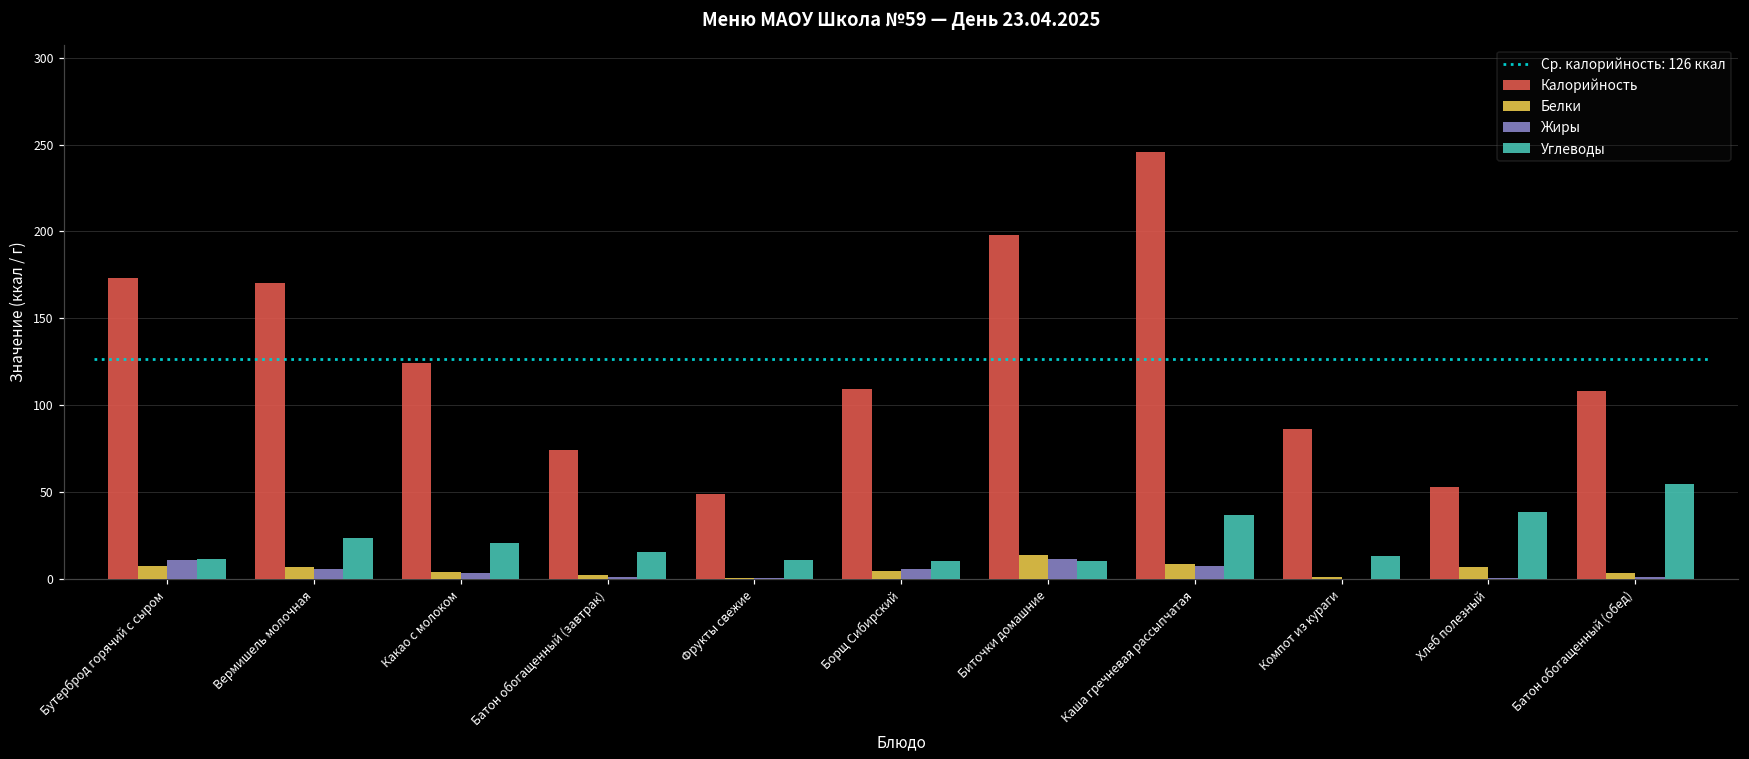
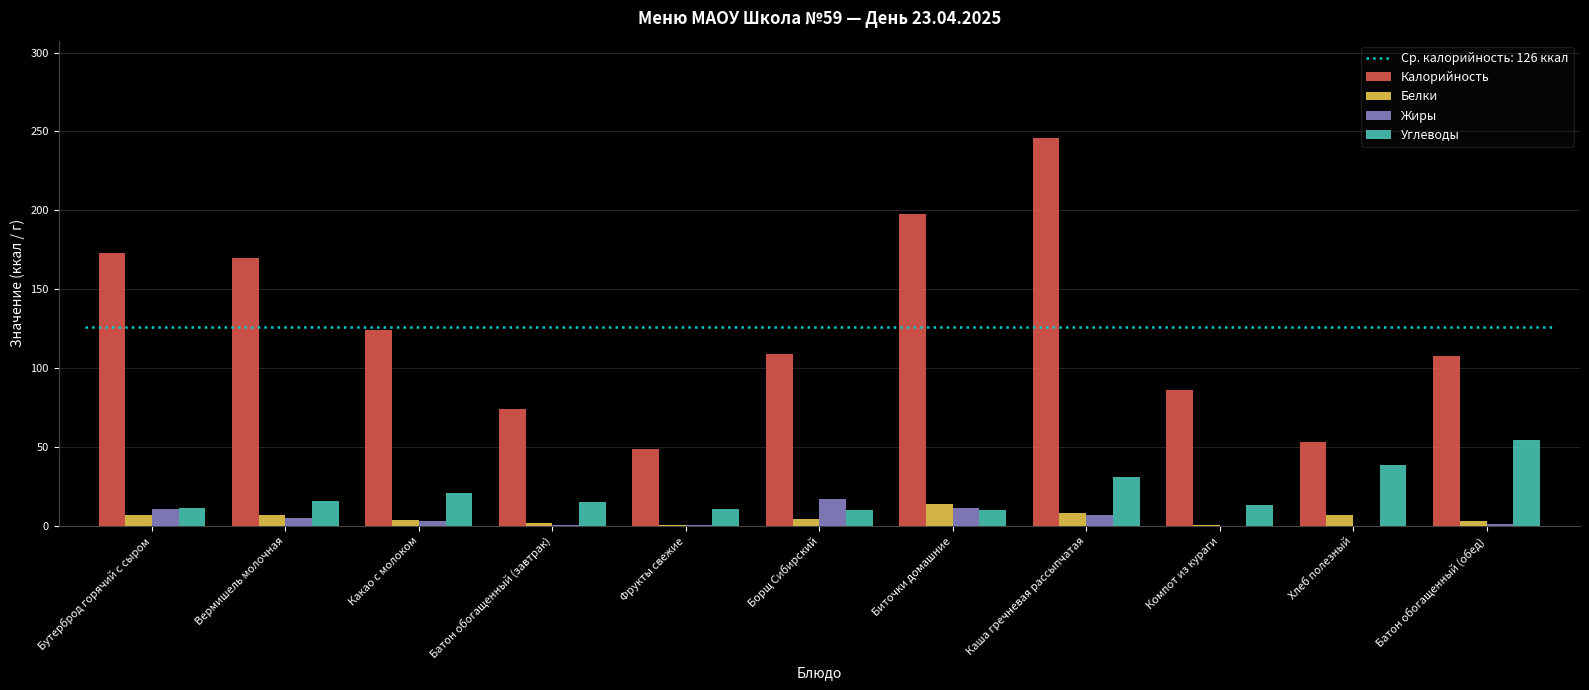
  {
    "Калорийность": {
      "Бутерброд горячий с сыром": 173,
      "Вермишель молочная": 170,
      "Какао с молоком": 124,
      "Батон обогащенный (завтрак)": 74,
      "Фрукты свежие": 49,
      "Борщ Сибирский": 109,
      "Биточки домашние": 198,
      "Каша гречневая рассыпчатая": 246,
      "Компот из кураги": 86,
      "Хлеб полезный": 53,
      "Батон обогащенный (обед)": 108
    },
    "Белки": {
      "Бутерброд горячий с сыром": 7,
      "Вермишель молочная": 7,
      "Какао с молоком": 4,
      "Батон обогащенный (завтрак)": 2,
      "Борщ Сибирский": 4,
      "Биточки домашние": 14,
      "Каша гречневая рассыпчатая": 9,
      "Хлеб полезный": 7,
      "Батон обогащенный (обед)": 3
    },
    "Жиры": {
      "Бутерброд горячий с сыром": 11,
      "Вермишель молочная": 5,
      "Какао с молоком": 3,
-     "Борщ Сибирский": 6,
+     "Борщ Сибирский": 17,
      "Биточки домашние": 11,
      "Каша гречневая рассыпчатая": 7,
      "Компот из кураги": 0
    },
    "Углеводы": {
      "Бутерброд горячий с сыром": 12,
-     "Вермишель молочная": 23,
+     "Вермишель молочная": 16,
      "Какао с молоком": 21,
      "Батон обогащенный (завтрак)": 16,
      "Фрукты свежие": 11,
      "Борщ Сибирский": 10,
      "Биточки домашние": 10,
-     "Каша гречневая рассыпчатая": 37,
+     "Каша гречневая рассыпчатая": 31,
      "Компот из кураги": 13,
      "Хлеб полезный": 38,
      "Батон обогащенный (обед)": 55
    }
  }
